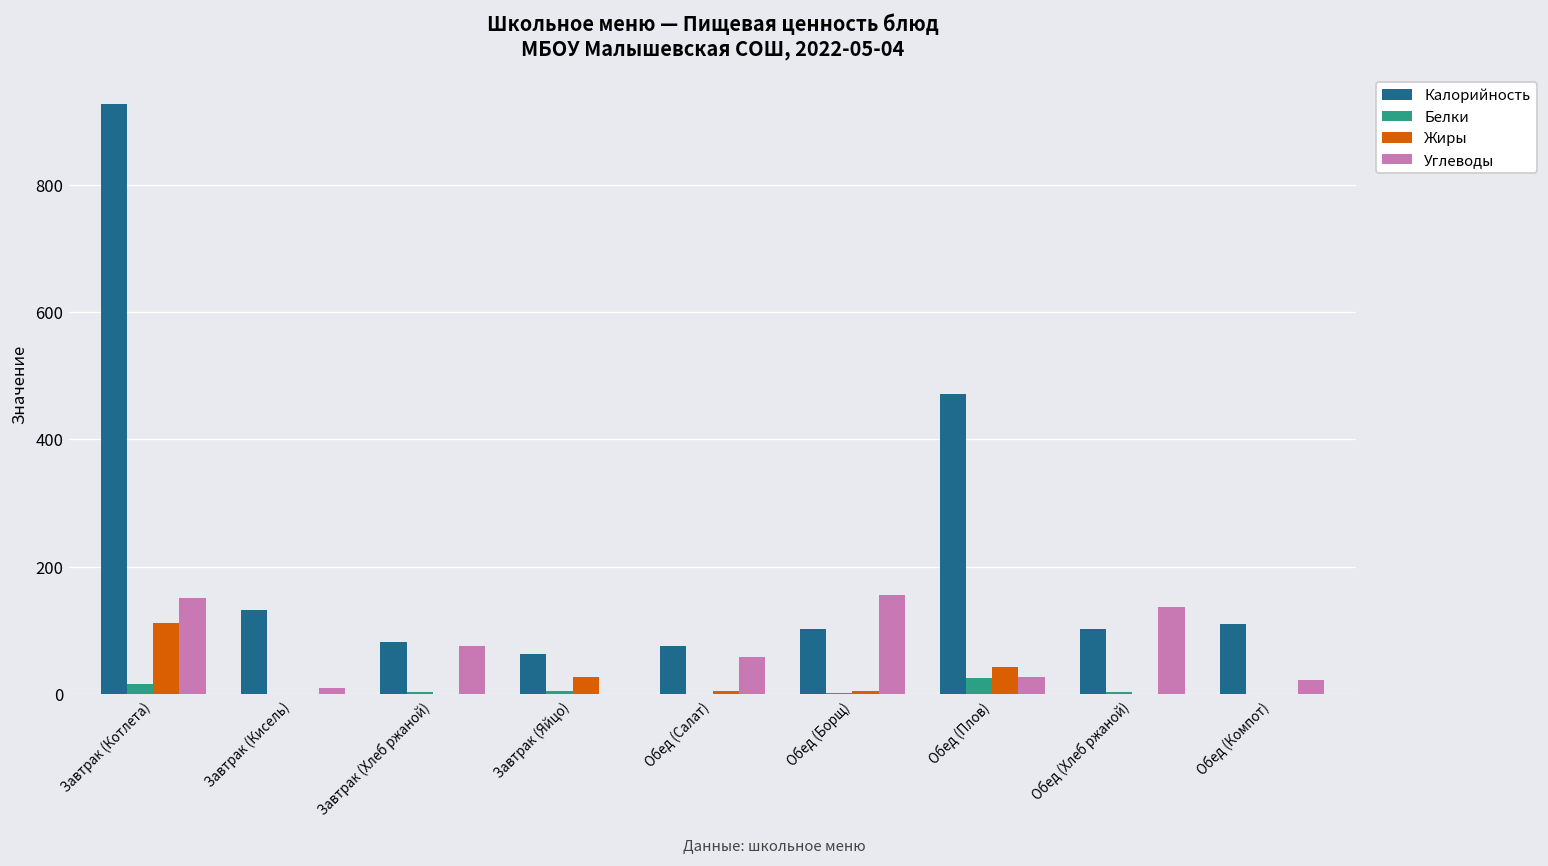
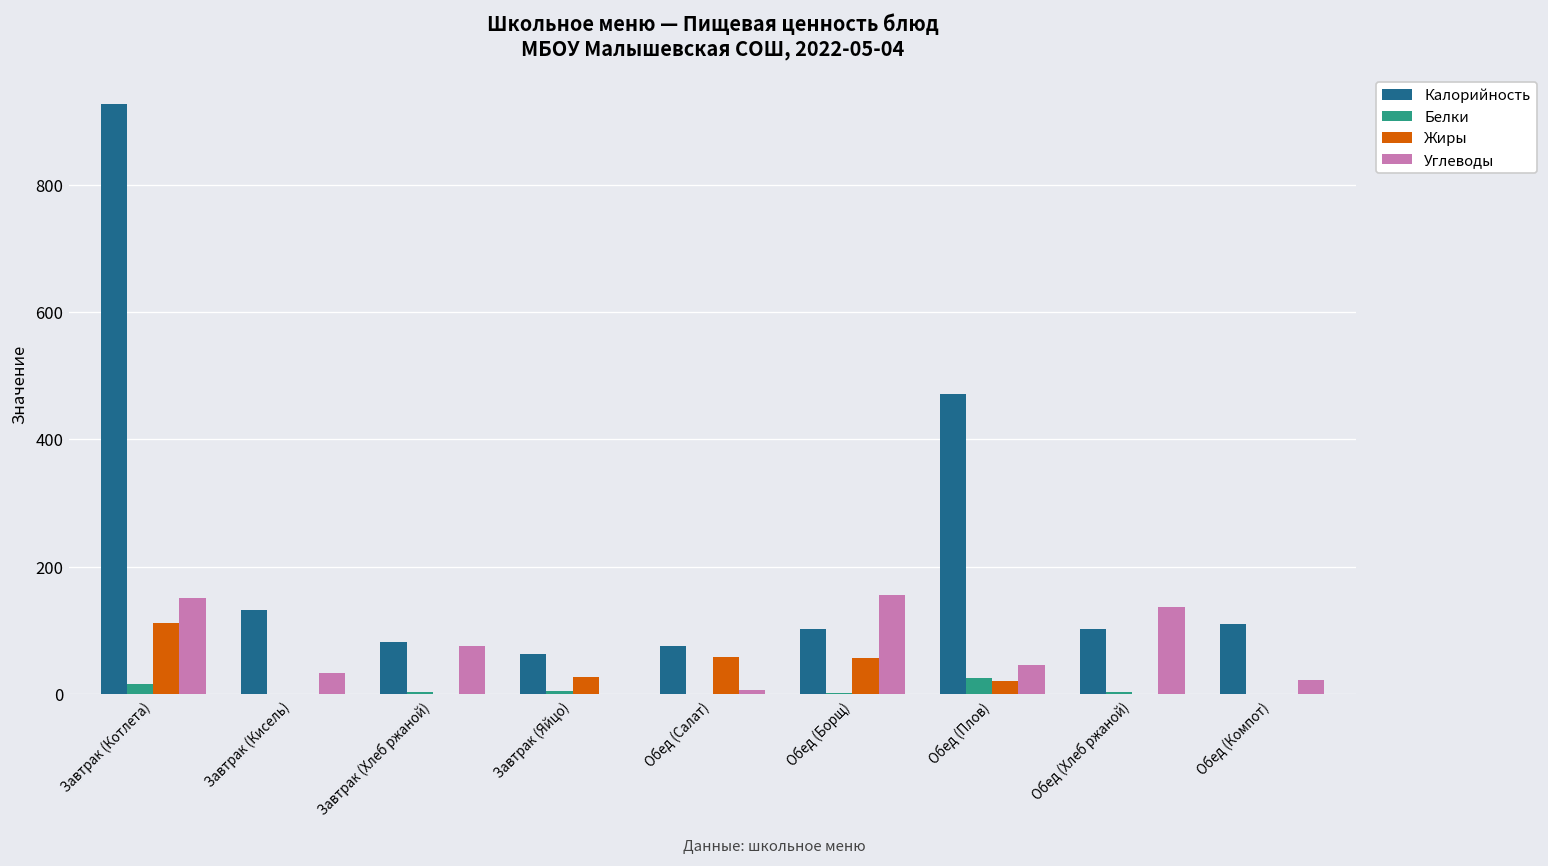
  {
    "Жиры": {
      "Завтрак (Котлета)": 110,
      "Завтрак (Кисель)": 0,
      "Завтрак (Хлеб ржаной)": 0,
      "Завтрак (Яйцо)": 30,
-     "Обед (Салат)": 0,
-     "Обед (Борщ)": 10,
-     "Обед (Плов)": 40,
+     "Обед (Салат)": 60,
+     "Обед (Борщ)": 60,
+     "Обед (Плов)": 20,
      "Обед (Хлеб ржаной)": 0,
      "Обед (Компот)": 0
    },
    "Углеводы": {
      "Завтрак (Котлета)": 150,
-     "Завтрак (Кисель)": 10,
+     "Завтрак (Кисель)": 30,
      "Завтрак (Хлеб ржаной)": 80,
      "Завтрак (Яйцо)": 0,
-     "Обед (Салат)": 60,
+     "Обед (Салат)": 10,
      "Обед (Борщ)": 160,
-     "Обед (Плов)": 30,
+     "Обед (Плов)": 50,
      "Обед (Хлеб ржаной)": 140,
      "Обед (Компот)": 20
    }
  }
